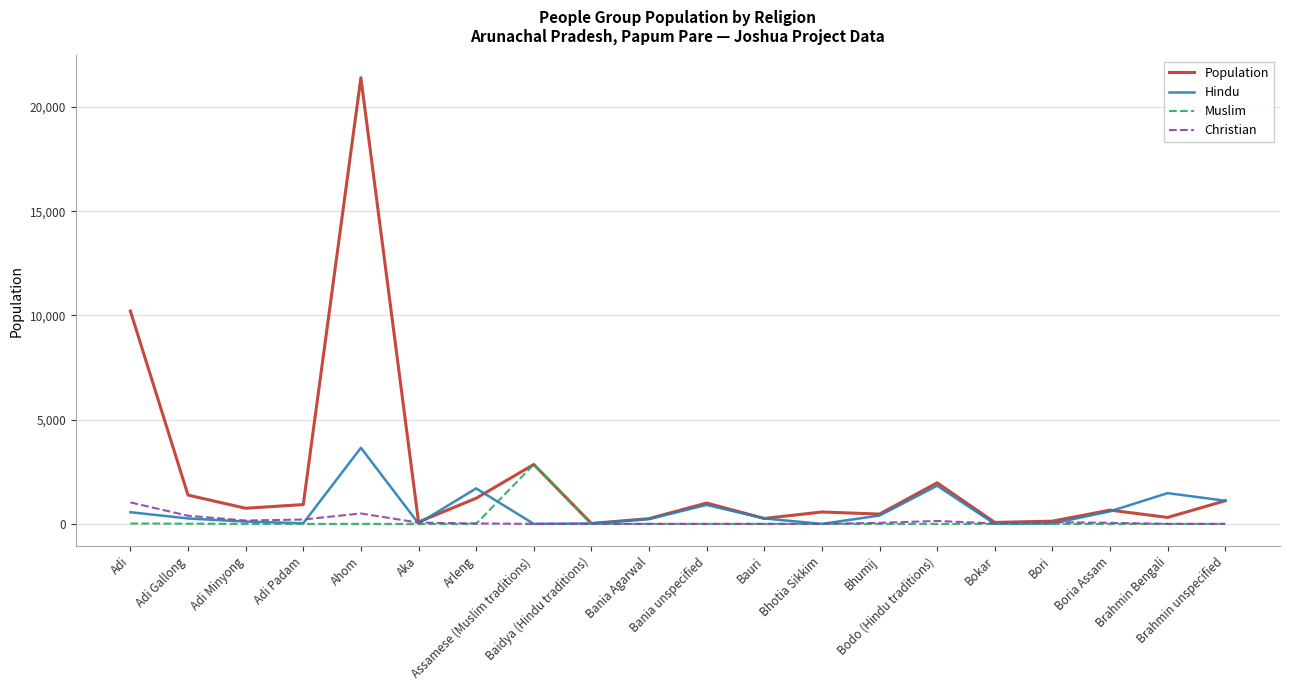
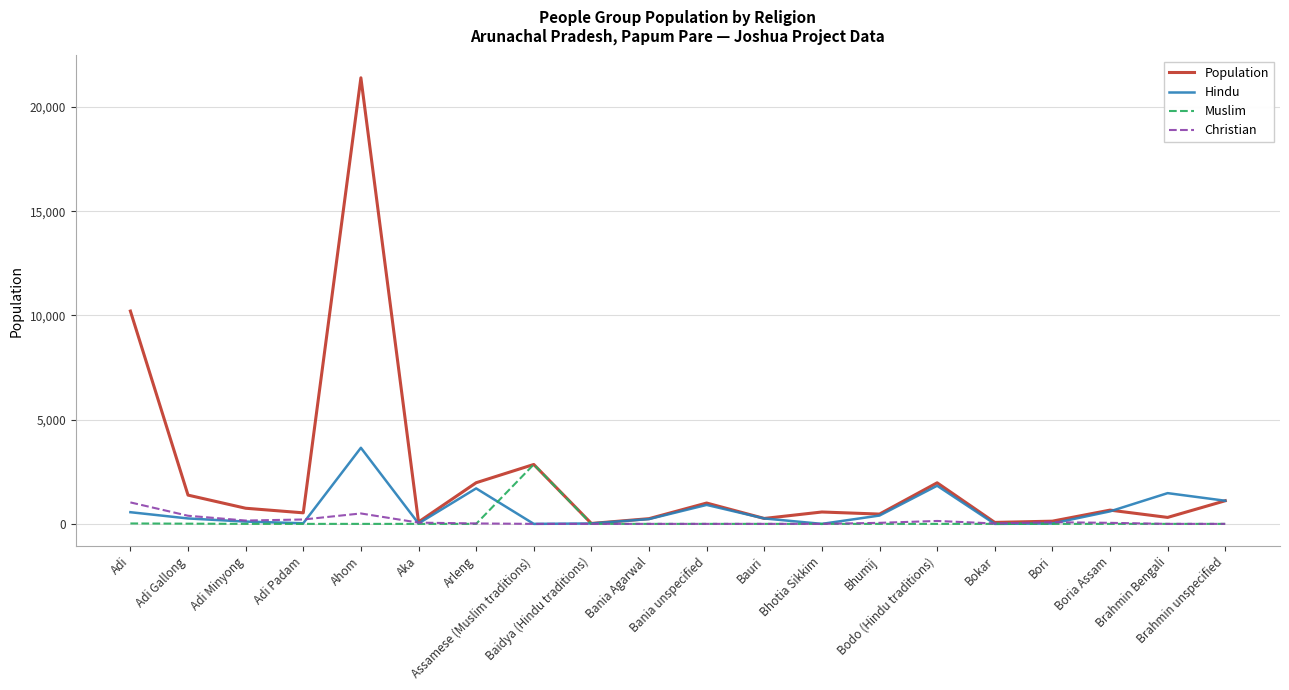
  {
    "Population": {
      "Adi": "10,200",
      "Adi Gallong": "1,400",
      "Adi Minyong": "800",
-     "Adi Padam": "900",
+     "Adi Padam": "500",
      "Ahom": "21,400",
-     "Arleng": "1,200",
+     "Arleng": "2,000",
      "Bhotia Sikkim": "600",
      "Bodo (Hindu traditions)": "2,000",
      "Brahmin Bengali": "300"
    },
    "Hindu": {
      "Adi": "600",
      "Adi Gallong": "300",
      "Ahom": "3,700",
      "Arleng": "1,700",
      "Bodo (Hindu traditions)": "1,800",
      "Brahmin Bengali": "1,500"
    },
    "Muslim": {
      "Adi": "0",
      "Adi Gallong": "0",
      "Ahom": "0",
      "Bodo (Hindu traditions)": "0"
    },
    "Christian": {
      "Adi": "1,000",
      "Adi Gallong": "400",
      "Adi Padam": "200",
      "Ahom": "500",
      "Bodo (Hindu traditions)": "100"
    }
  }
